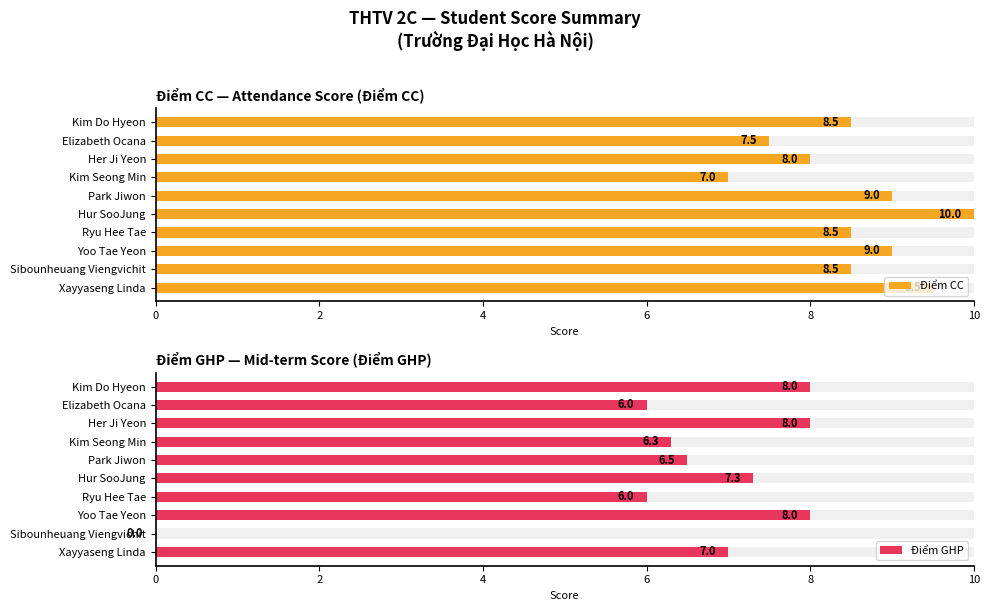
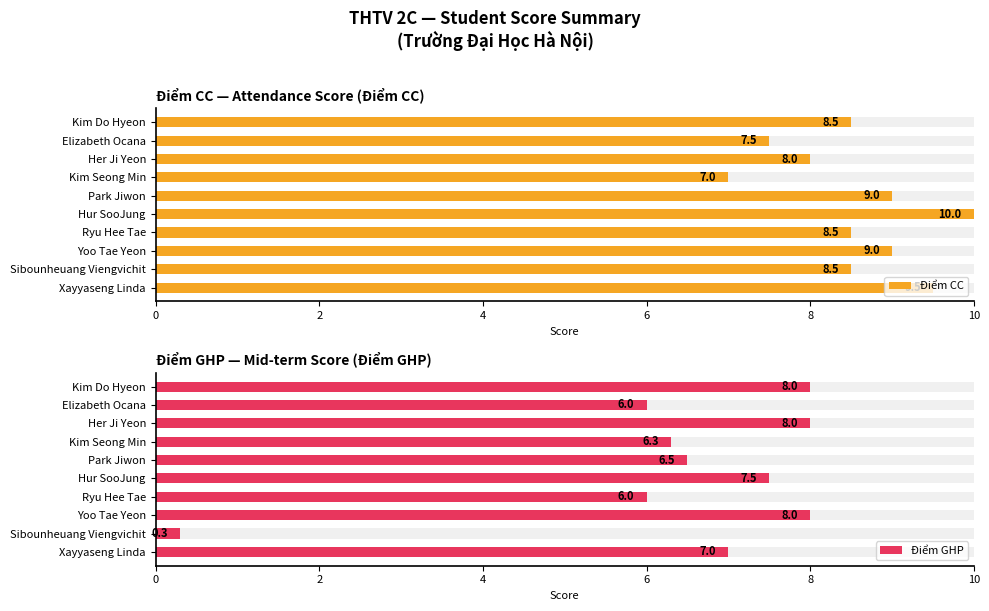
  {
    "Điểm CC — Attendance Score (Điểm CC)": {
      "Điểm CC": {
        "Hur SooJung": 10.0
      }
    },
    "Điểm GHP — Mid-term Score (Điểm GHP)": {
      "Điểm GHP": {
-       "Hur SooJung": 7.3,
-       "Sibounheuang Viengvichit": 0.0
+       "Hur SooJung": 7.5,
+       "Sibounheuang Viengvichit": 0.3
      }
    }
  }
